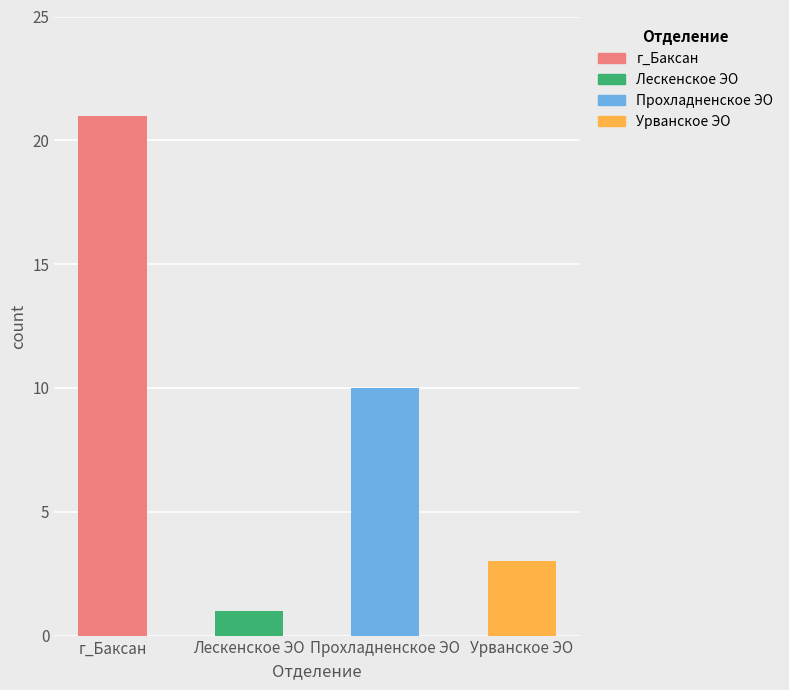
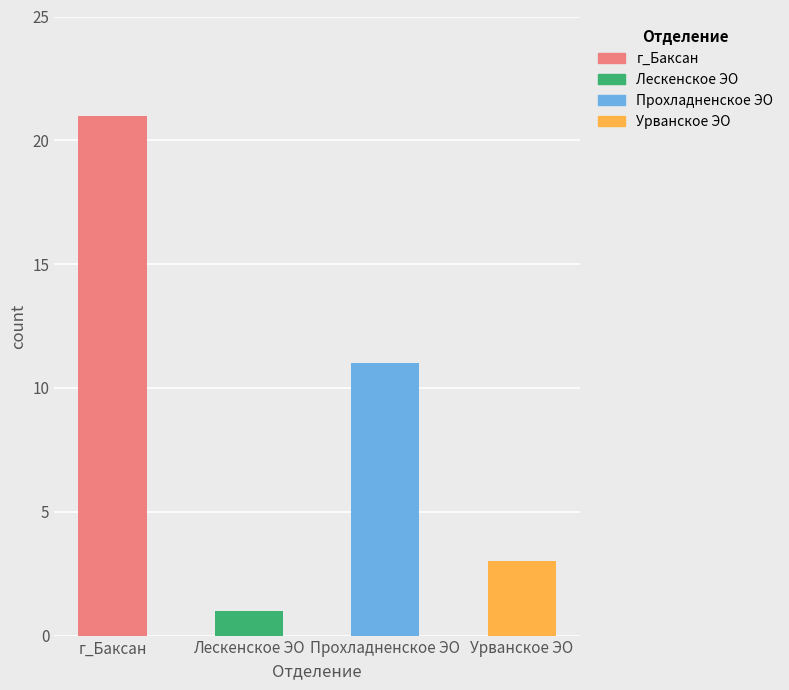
  {
    "г_Баксан": 21,
    "Лескенское ЭО": 1,
-   "Прохладненское ЭО": 10,
+   "Прохладненское ЭО": 11,
    "Урванское ЭО": 3
  }
